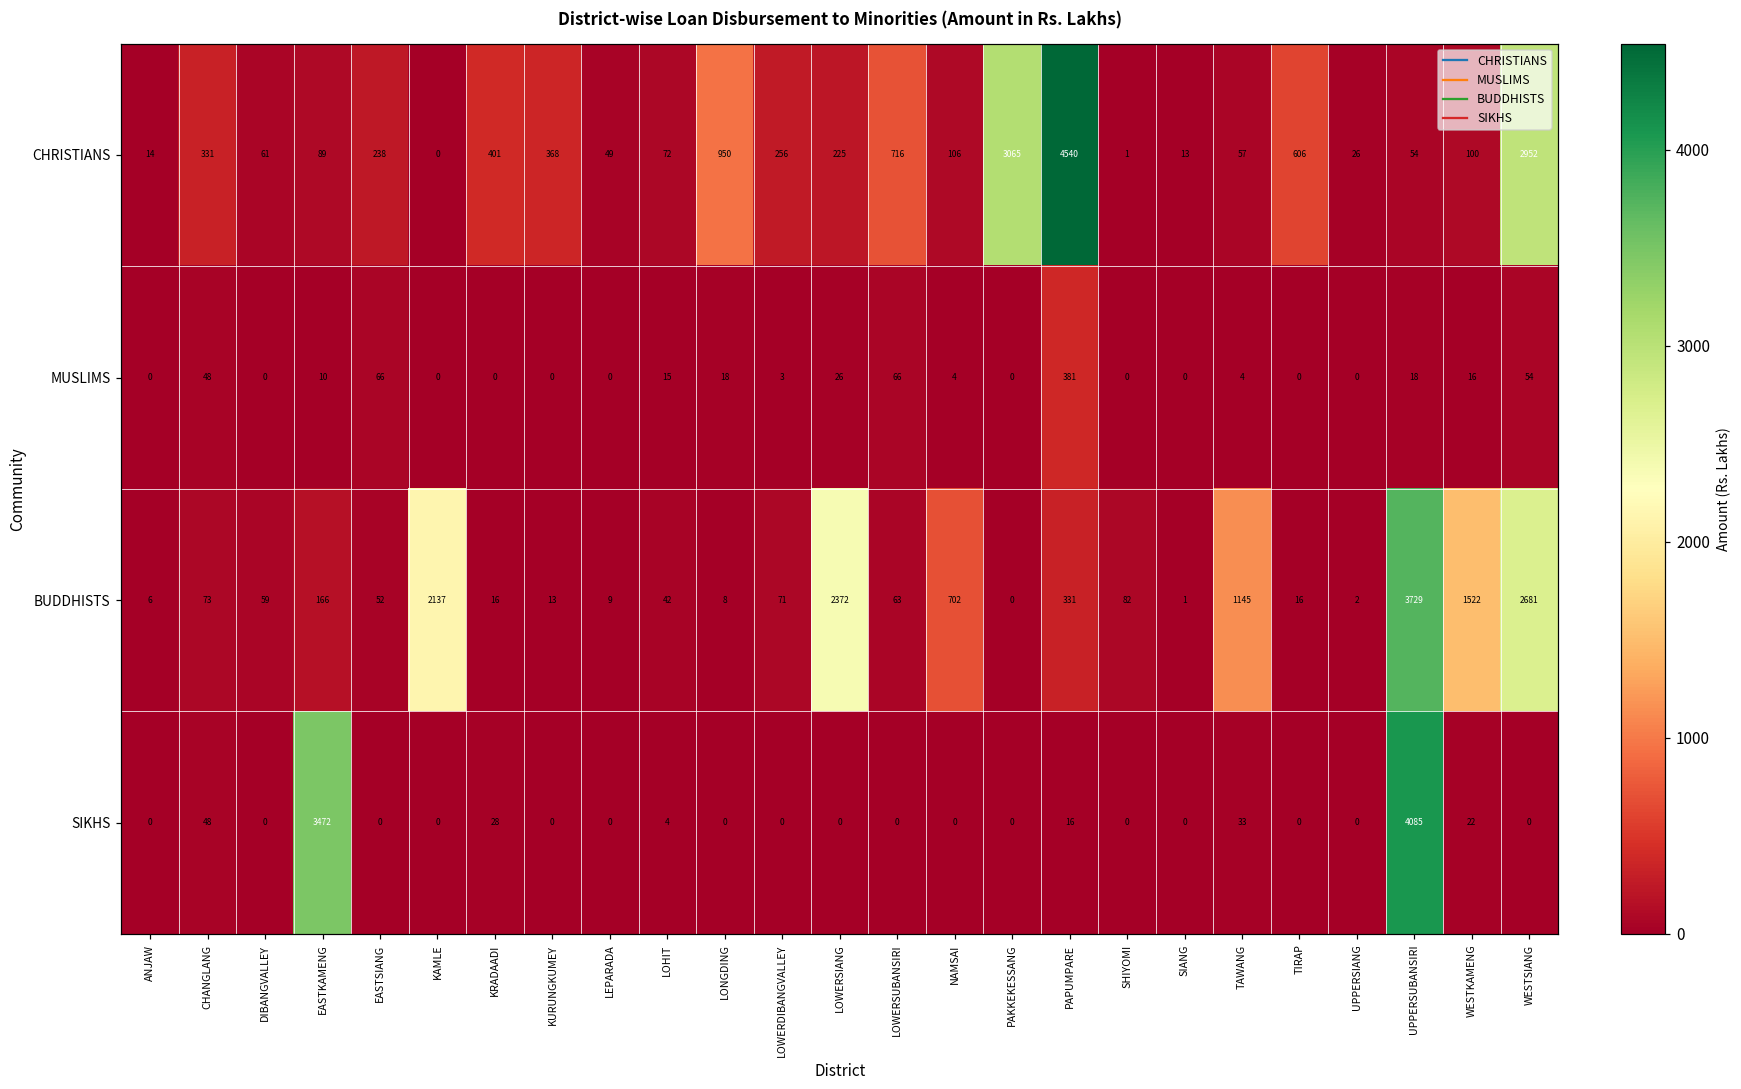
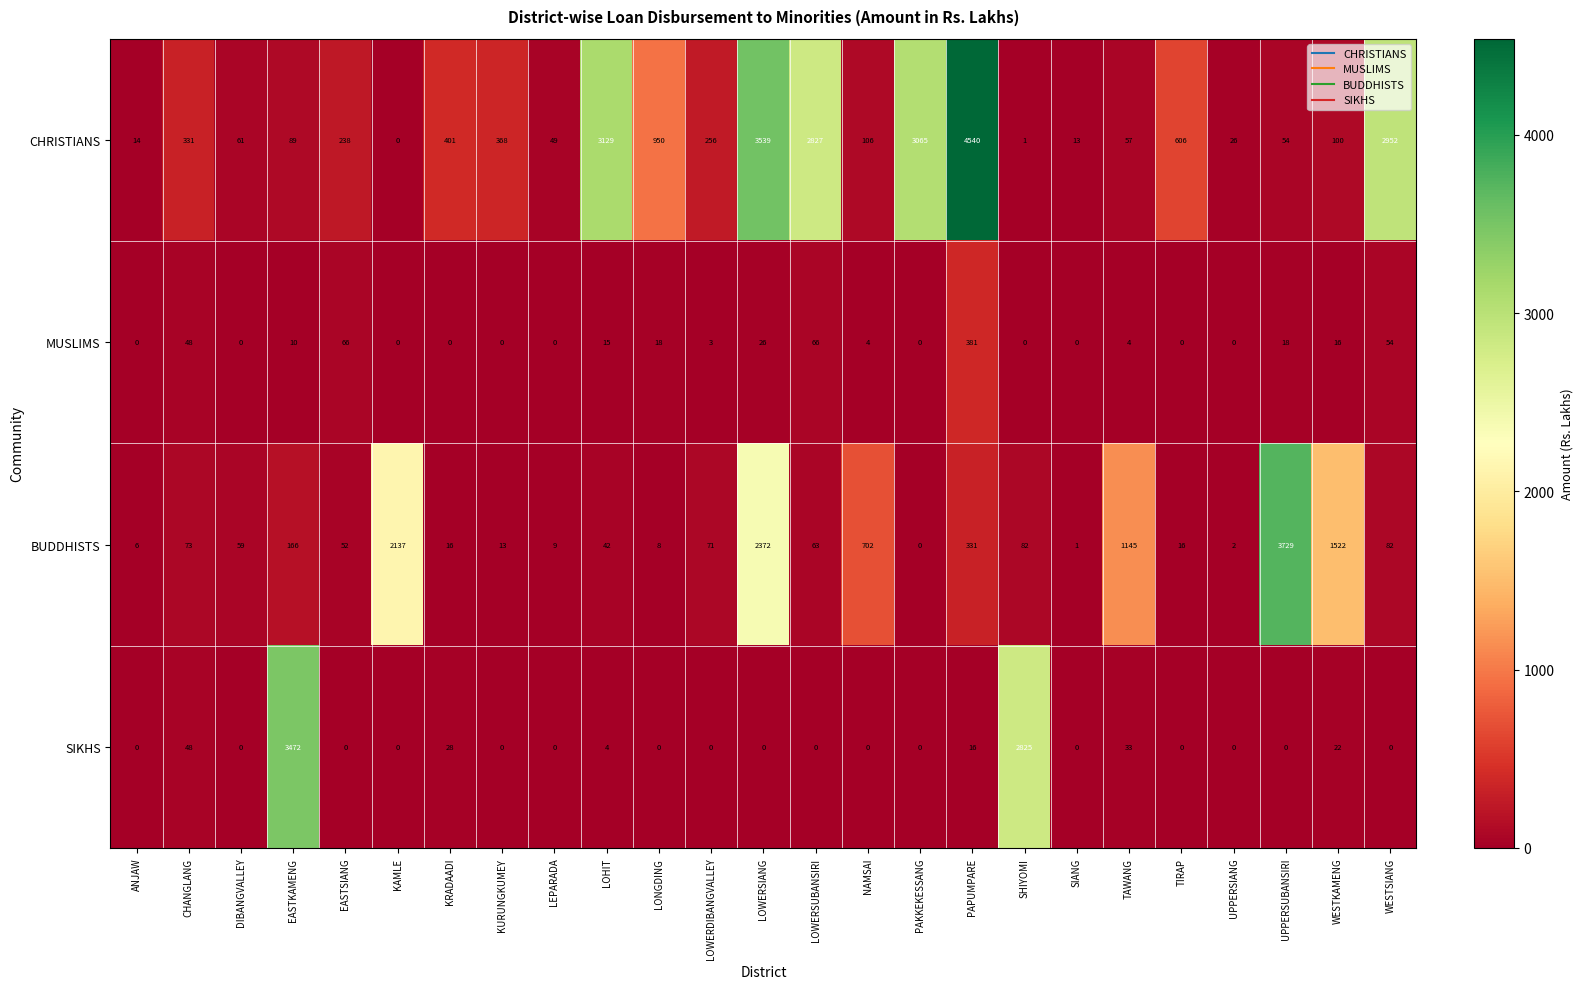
  {
    "CHRISTIANS": {
      "ANJAW": 14,
      "CHANGLANG": 331,
      "DIBANGVALLEY": 61,
      "EASTKAMENG": 89,
      "EASTSIANG": 238,
      "KAMLE": 0,
      "KRADAADI": 401,
      "KURUNGKUMEY": 368,
      "LEPARADA": 49,
-     "LOHIT": 72,
+     "LOHIT": 3129,
      "LONGDING": 950,
      "LOWERDIBANGVALLEY": 256,
-     "LOWERSIANG": 225,
-     "LOWERSUBANSIRI": 716,
+     "LOWERSIANG": 3539,
+     "LOWERSUBANSIRI": 2827,
      "NAMSAI": 106,
      "PAKKEKESSANG": 3065,
      "PAPUMPARE": 4540,
      "SHIYOMI": 1,
      "SIANG": 13,
      "TAWANG": 57,
      "TIRAP": 606,
      "UPPERSIANG": 26,
      "UPPERSUBANSIRI": 54,
      "WESTKAMENG": 100,
      "WESTSIANG": 2952
    },
    "MUSLIMS": {
      "ANJAW": 0,
      "CHANGLANG": 48,
      "DIBANGVALLEY": 0,
      "EASTKAMENG": 10,
      "EASTSIANG": 66,
      "KAMLE": 0,
      "KRADAADI": 0,
      "KURUNGKUMEY": 0,
      "LEPARADA": 0,
      "LOHIT": 15,
      "LONGDING": 18,
      "LOWERDIBANGVALLEY": 3,
      "LOWERSIANG": 26,
      "LOWERSUBANSIRI": 66,
      "NAMSAI": 4,
      "PAKKEKESSANG": 0,
      "PAPUMPARE": 381,
      "SHIYOMI": 0,
      "SIANG": 0,
      "TAWANG": 4,
      "TIRAP": 0,
      "UPPERSIANG": 0,
      "UPPERSUBANSIRI": 18,
      "WESTKAMENG": 16,
      "WESTSIANG": 54
    },
    "BUDDHISTS": {
      "ANJAW": 6,
      "CHANGLANG": 73,
      "DIBANGVALLEY": 59,
      "EASTKAMENG": 166,
      "EASTSIANG": 52,
      "KAMLE": 2137,
      "KRADAADI": 16,
      "KURUNGKUMEY": 13,
      "LEPARADA": 9,
      "LOHIT": 42,
      "LONGDING": 8,
      "LOWERDIBANGVALLEY": 71,
      "LOWERSIANG": 2372,
      "LOWERSUBANSIRI": 63,
      "NAMSAI": 702,
      "PAKKEKESSANG": 0,
      "PAPUMPARE": 331,
      "SHIYOMI": 82,
      "SIANG": 1,
      "TAWANG": 1145,
      "TIRAP": 16,
      "UPPERSIANG": 2,
      "UPPERSUBANSIRI": 3729,
      "WESTKAMENG": 1522,
-     "WESTSIANG": 2681
+     "WESTSIANG": 82
    },
    "SIKHS": {
      "ANJAW": 0,
      "CHANGLANG": 48,
      "DIBANGVALLEY": 0,
      "EASTKAMENG": 3472,
      "EASTSIANG": 0,
      "KAMLE": 0,
      "KRADAADI": 28,
      "KURUNGKUMEY": 0,
      "LEPARADA": 0,
      "LOHIT": 4,
      "LONGDING": 0,
      "LOWERDIBANGVALLEY": 0,
      "LOWERSIANG": 0,
      "LOWERSUBANSIRI": 0,
      "NAMSAI": 0,
      "PAKKEKESSANG": 0,
      "PAPUMPARE": 16,
-     "SHIYOMI": 0,
+     "SHIYOMI": 2825,
      "SIANG": 0,
      "TAWANG": 33,
      "TIRAP": 0,
      "UPPERSIANG": 0,
-     "UPPERSUBANSIRI": 4085,
+     "UPPERSUBANSIRI": 0,
      "WESTKAMENG": 22,
      "WESTSIANG": 0
    }
  }
